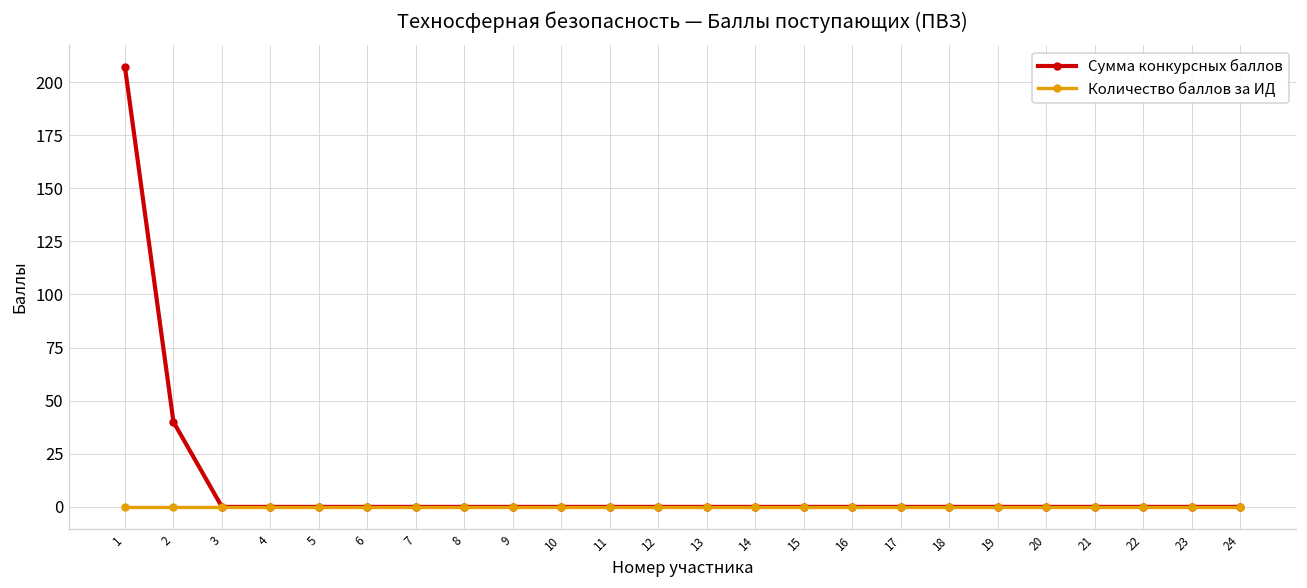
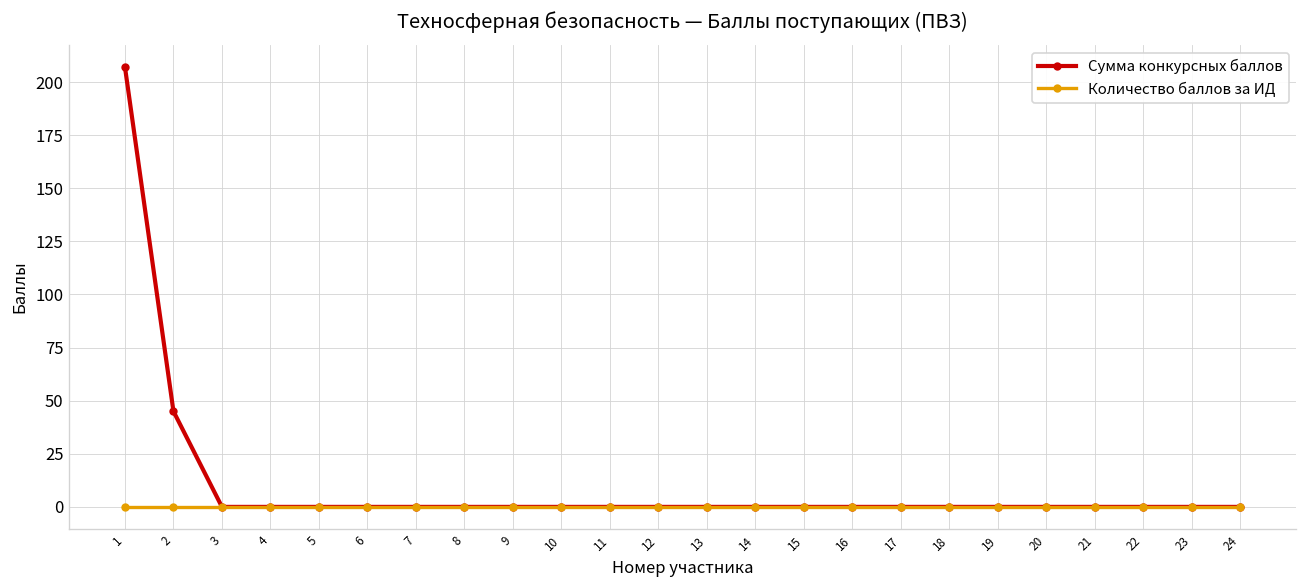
  {
    "Сумма конкурсных баллов": {
      "1": 207,
-     "2": 40
+     "2": 45
    },
    "Количество баллов за ИД": {
      "1": 0,
      "2": 0
    }
  }
